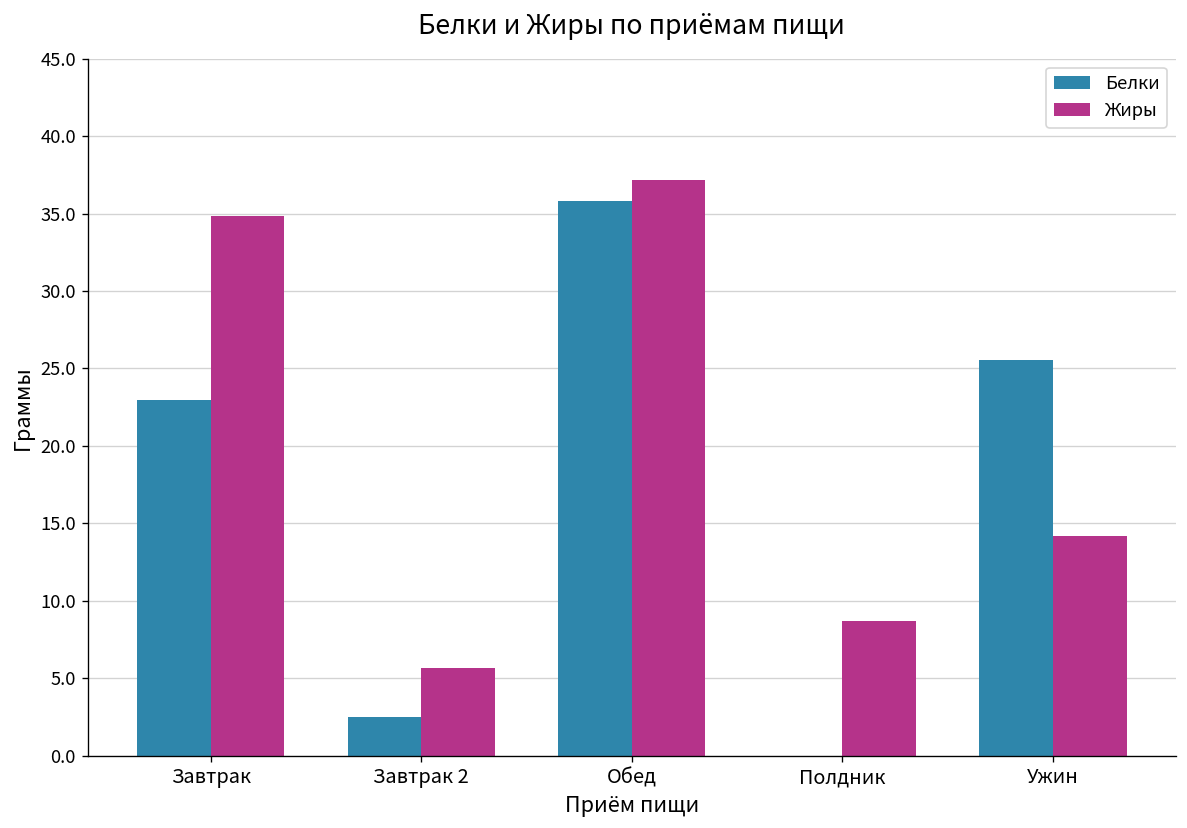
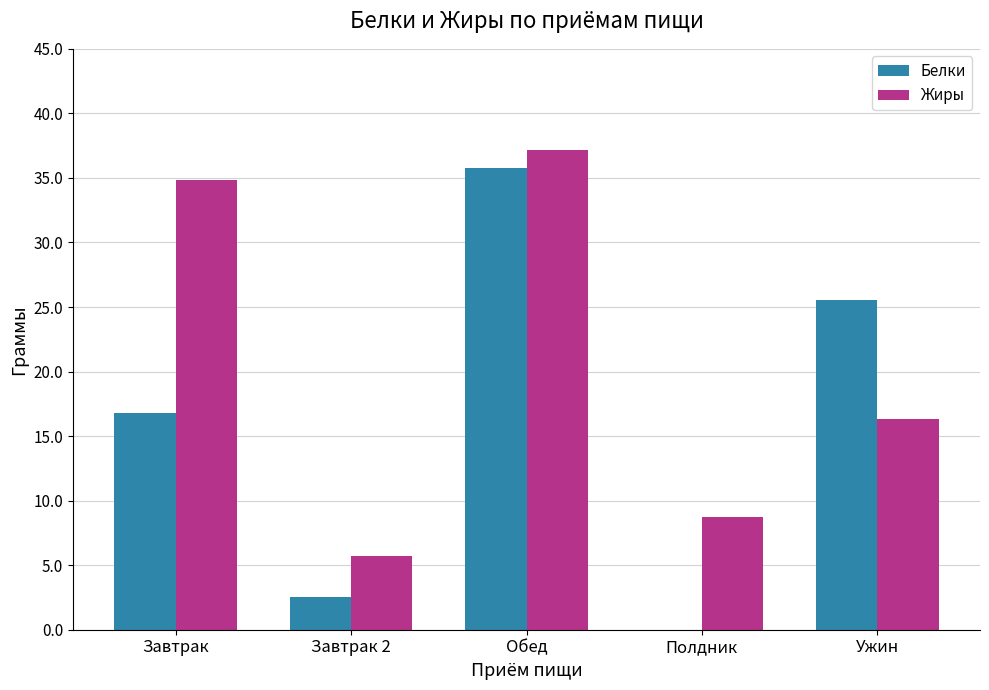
  {
    "Белки": {
-     "Завтрак": 22.9,
+     "Завтрак": 16.8,
      "Завтрак 2": 2.5,
      "Обед": 35.8,
      "Полдник": 0.0,
      "Ужин": 25.5
    },
    "Жиры": {
      "Завтрак": 34.9,
      "Завтрак 2": 5.7,
      "Обед": 37.2,
      "Полдник": 8.7,
-     "Ужин": 14.2
+     "Ужин": 16.3
    }
  }
